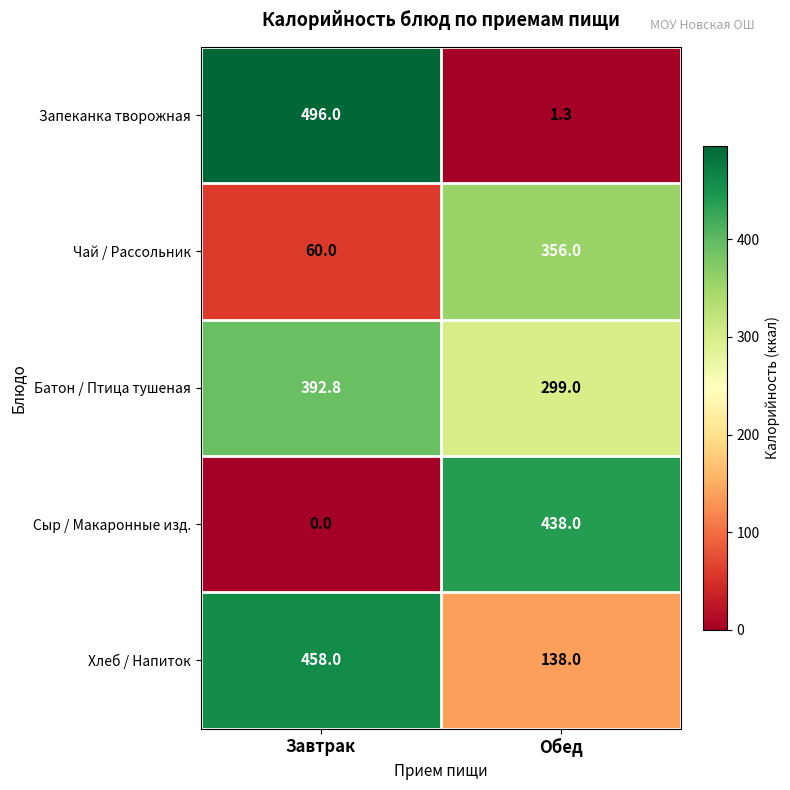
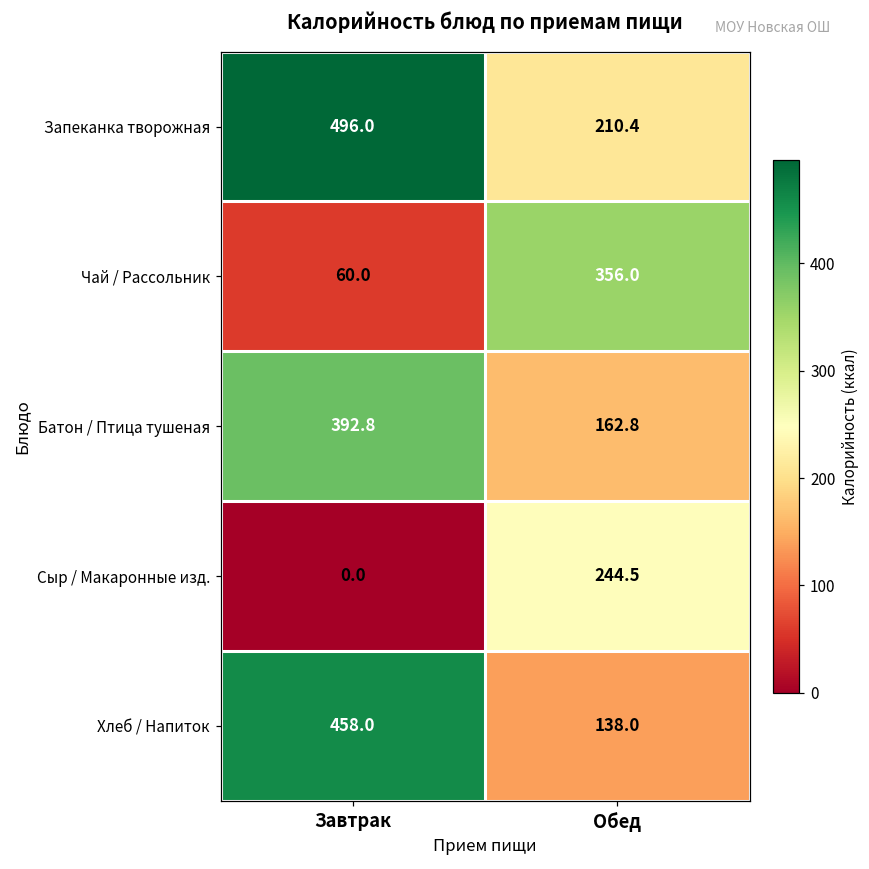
  {
    "Запеканка творожная": {
      "Завтрак": 496.0,
-     "Обед": 1.3
+     "Обед": 210.4
    },
    "Чай / Рассольник": {
      "Завтрак": 60.0,
      "Обед": 356.0
    },
    "Батон / Птица тушеная": {
      "Завтрак": 392.8,
-     "Обед": 299.0
+     "Обед": 162.8
    },
    "Сыр / Макаронные изд.": {
      "Завтрак": 0.0,
-     "Обед": 438.0
+     "Обед": 244.5
    },
    "Хлеб / Напиток": {
      "Завтрак": 458.0,
      "Обед": 138.0
    }
  }
